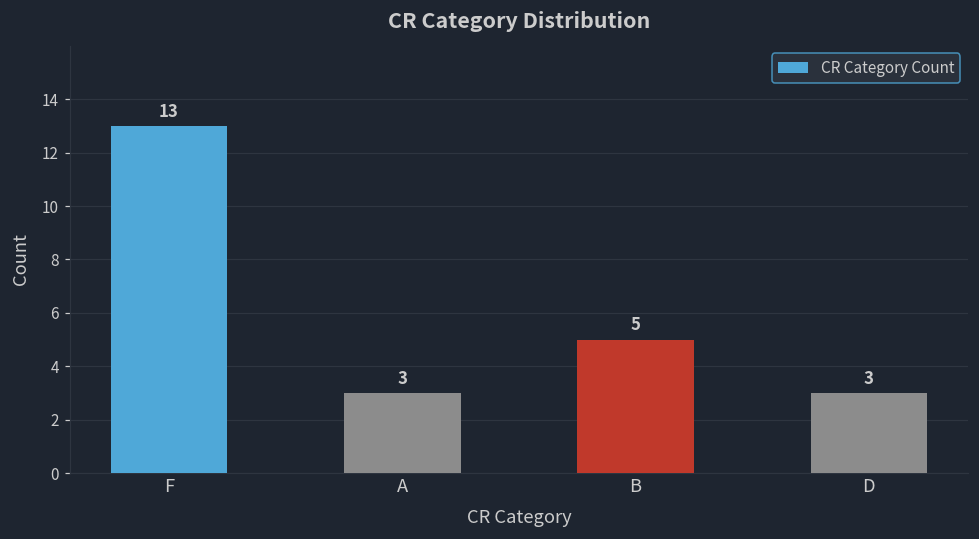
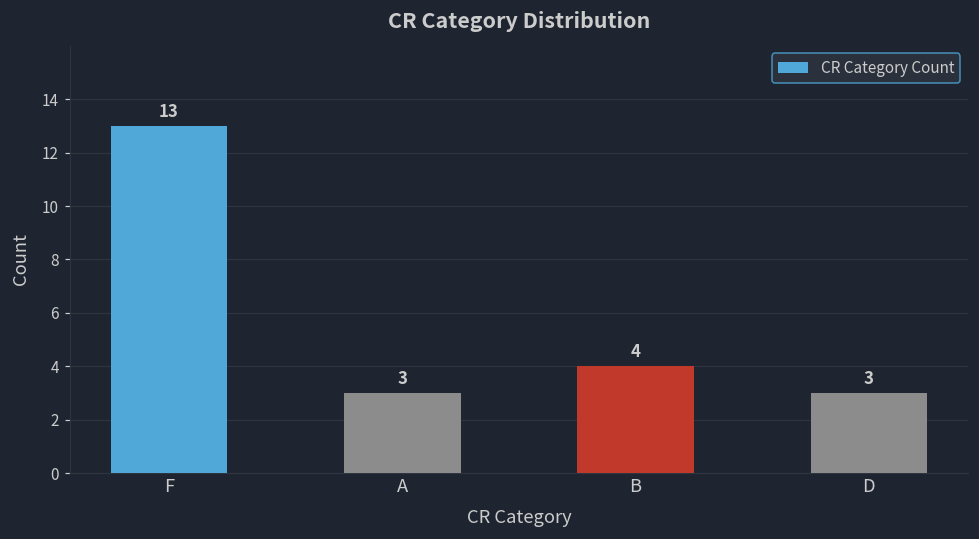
  {
    "F": 13,
    "A": 3,
-   "B": 5,
+   "B": 4,
    "D": 3
  }
